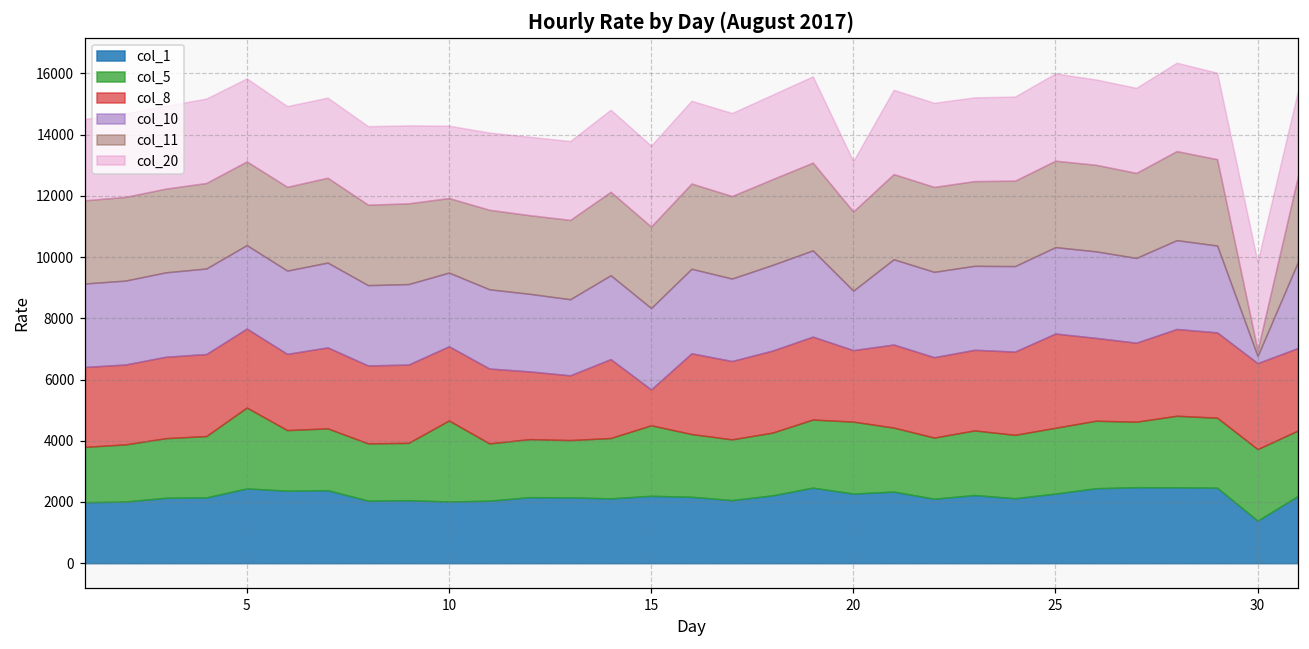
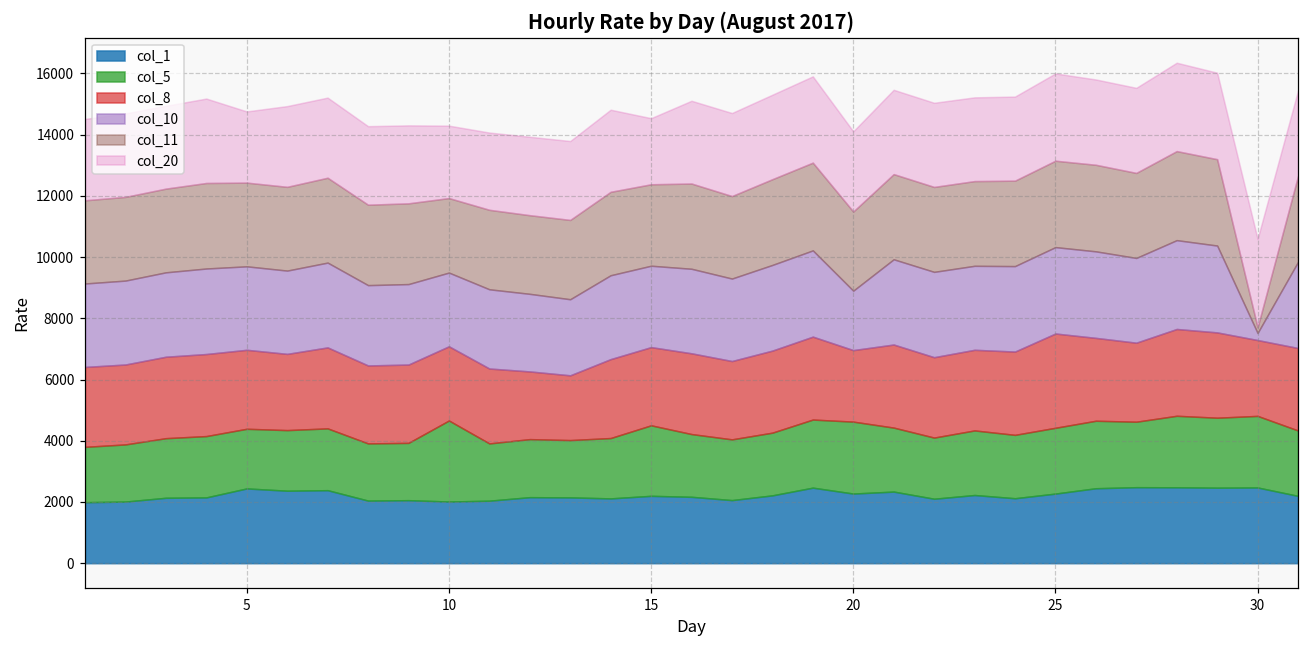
  {
    "col_1": {
      "5": 2400,
      "10": 2000,
      "15": 2200,
      "20": 2300,
      "25": 2300,
-     "30": 1400
+     "30": 2500
    },
    "col_5": {
-     "5": 2600,
+     "5": 1900,
      "10": 2600,
      "15": 2300,
      "20": 2400,
      "25": 2200,
      "30": 2300
    },
    "col_8": {
      "5": 2600,
      "10": 2400,
-     "15": 1200,
+     "15": 2600,
      "20": 2300,
      "25": 3100,
-     "30": 2800
+     "30": 2500
    },
    "col_10": {
      "5": 2700,
      "10": 2400,
      "15": 2700,
      "20": 1900,
      "25": 2800,
      "30": 200
    },
    "col_11": {
      "5": 2700,
      "10": 2400,
      "15": 2700,
      "20": 2600,
      "25": 2800,
      "30": 200
    },
    "col_20": {
-     "5": 2700,
+     "5": 2300,
      "10": 2400,
-     "15": 2600,
-     "20": 1600,
+     "15": 2200,
+     "20": 2600,
      "25": 2900,
      "30": 2900
    }
  }
